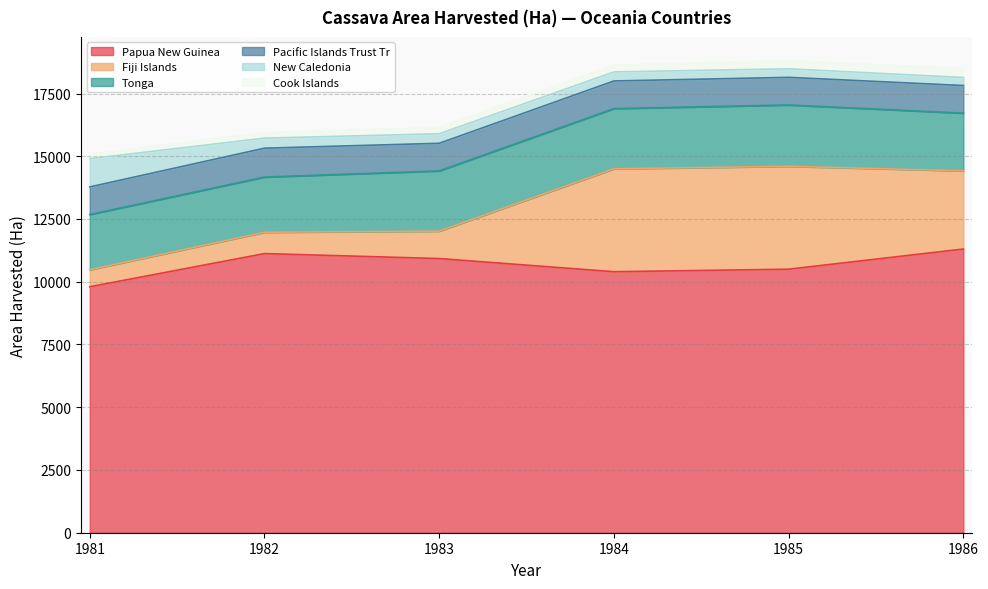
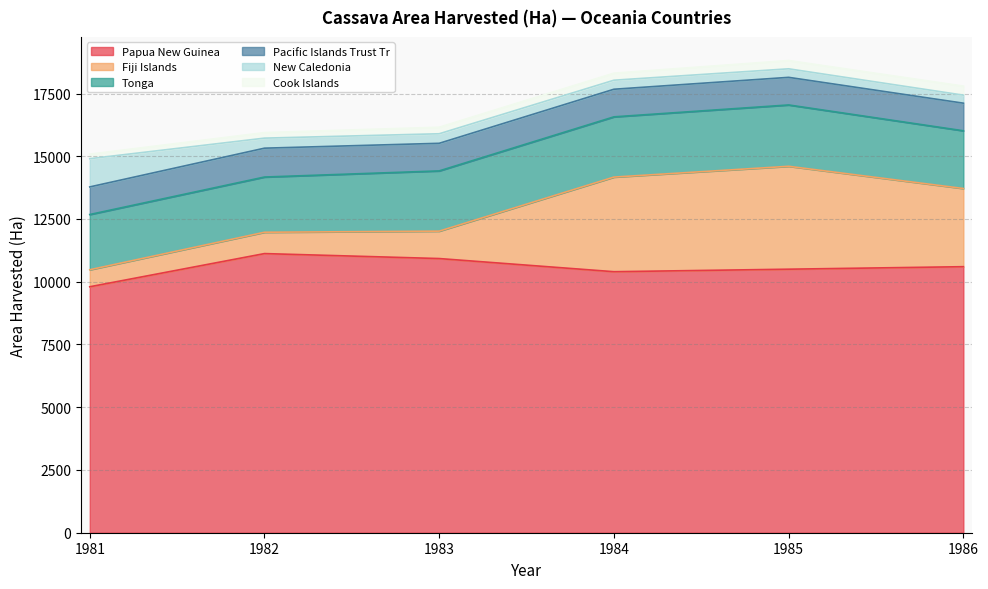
  {
    "Papua New Guinea": {
      "1981": 9800,
      "1982": 11100,
      "1983": 10900,
      "1984": 10400,
      "1985": 10500,
-     "1986": 11300
+     "1986": 10600
    },
    "Fiji Islands": {
      "1981": 700,
      "1982": 900,
      "1983": 1100,
-     "1984": 4100,
+     "1984": 3800,
      "1985": 4100,
      "1986": 3100
    },
    "New Caledonia": {
      "1981": 1100,
      "1982": 400,
      "1983": 400,
      "1984": 400,
      "1985": 300,
      "1986": 300
    },
    "Cook Islands": {
      "1981": 200,
      "1982": 200,
      "1983": 300,
      "1984": 300,
      "1985": 300,
      "1986": 400
    }
  }
